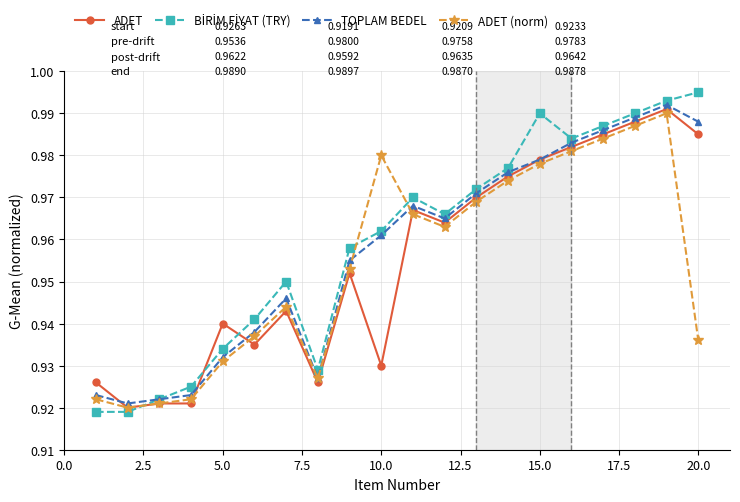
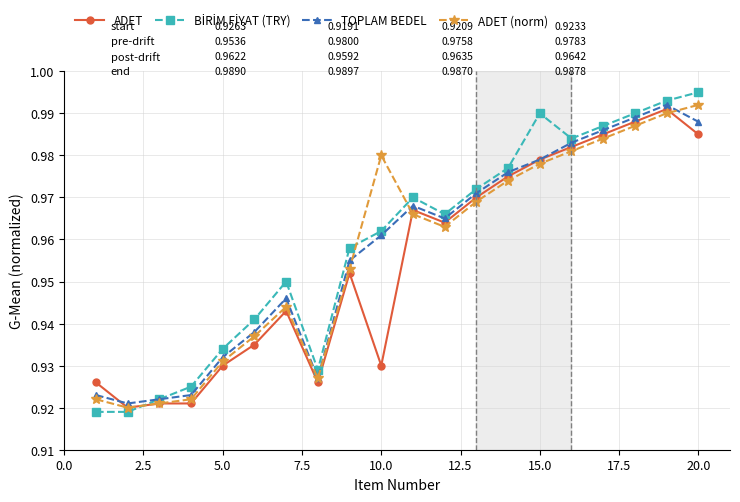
  {
    "ADET": {
-     "5.0": 0.94,
+     "5.0": 0.93,
      "10.0": 0.93,
      "20.0": 0.985
    },
    "BİRİM FİYAT (TRY)": {
      "5.0": 0.934,
      "10.0": 0.962,
      "15.0": 0.990,
      "20.0": 0.995
    },
    "TOPLAM BEDEL": {
      "5.0": 0.932,
      "10.0": 0.961,
      "20.0": 0.988
    },
    "ADET (norm)": {
      "5.0": 0.931,
      "10.0": 0.980,
      "15.0": 0.978,
-     "20.0": 0.936
+     "20.0": 0.992
    }
  }
